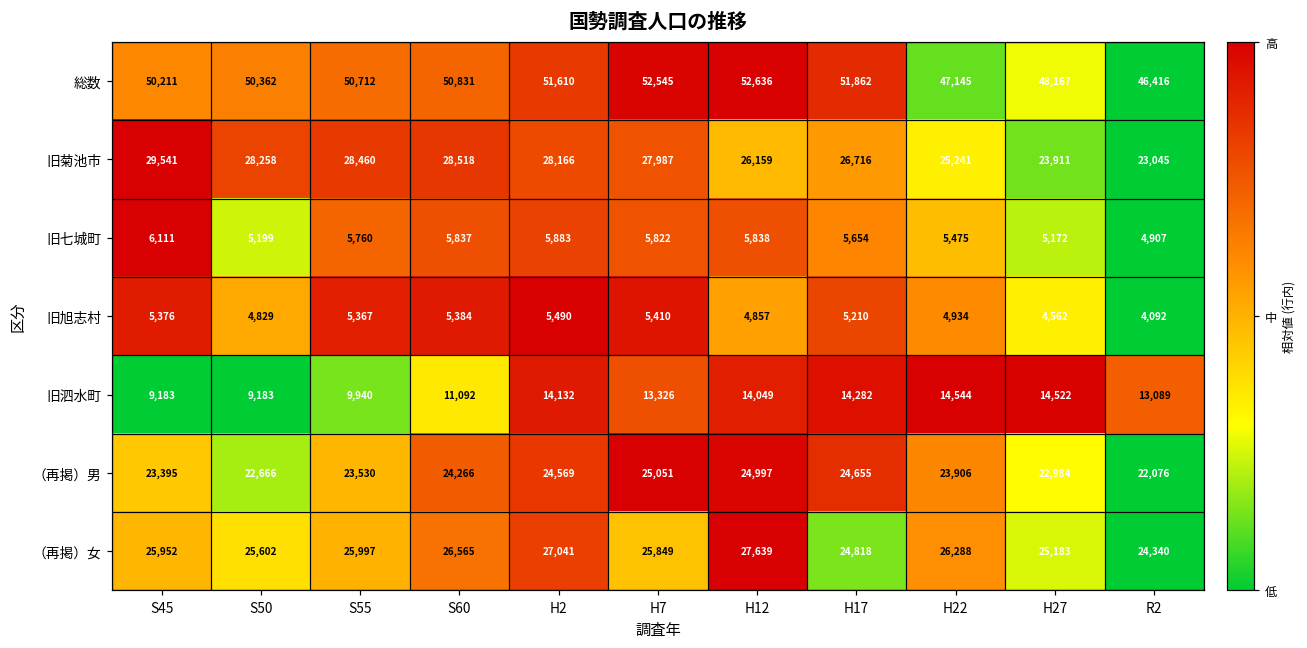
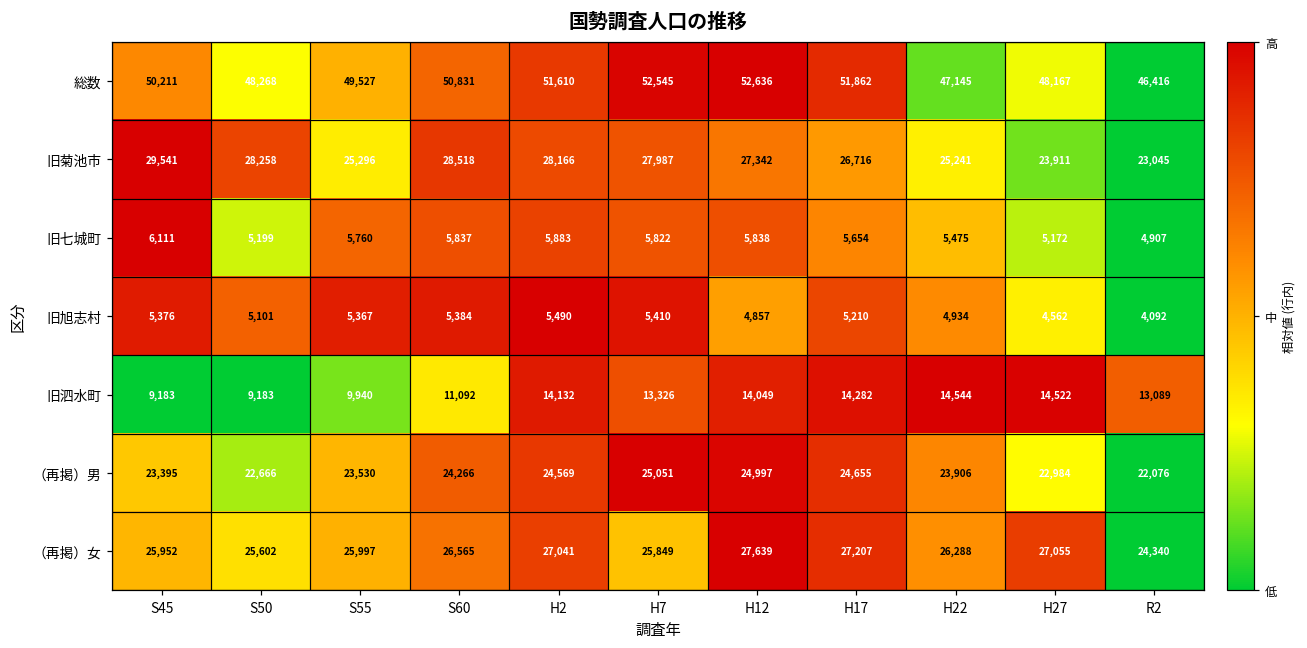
  {
    "総数": {
      "S45": "50,211",
-     "S50": "50,362",
-     "S55": "50,712",
+     "S50": "48,268",
+     "S55": "49,527",
      "S60": "50,831",
      "H2": "51,610",
      "H7": "52,545",
      "H12": "52,636",
      "H17": "51,862",
      "H22": "47,145",
      "H27": "48,167",
      "R2": "46,416"
    },
    "旧菊池市": {
      "S45": "29,541",
      "S50": "28,258",
-     "S55": "28,460",
+     "S55": "25,296",
      "S60": "28,518",
      "H2": "28,166",
      "H7": "27,987",
-     "H12": "26,159",
+     "H12": "27,342",
      "H17": "26,716",
      "H22": "25,241",
      "H27": "23,911",
      "R2": "23,045"
    },
    "旧七城町": {
      "S45": "6,111",
      "S50": "5,199",
      "S55": "5,760",
      "S60": "5,837",
      "H2": "5,883",
      "H7": "5,822",
      "H12": "5,838",
      "H17": "5,654",
      "H22": "5,475",
      "H27": "5,172",
      "R2": "4,907"
    },
    "旧旭志村": {
      "S45": "5,376",
-     "S50": "4,829",
+     "S50": "5,101",
      "S55": "5,367",
      "S60": "5,384",
      "H2": "5,490",
      "H7": "5,410",
      "H12": "4,857",
      "H17": "5,210",
      "H22": "4,934",
      "H27": "4,562",
      "R2": "4,092"
    },
    "旧泗水町": {
      "S45": "9,183",
      "S50": "9,183",
      "S55": "9,940",
      "S60": "11,092",
      "H2": "14,132",
      "H7": "13,326",
      "H12": "14,049",
      "H17": "14,282",
      "H22": "14,544",
      "H27": "14,522",
      "R2": "13,089"
    },
    "（再掲）男": {
      "S45": "23,395",
      "S50": "22,666",
      "S55": "23,530",
      "S60": "24,266",
      "H2": "24,569",
      "H7": "25,051",
      "H12": "24,997",
      "H17": "24,655",
      "H22": "23,906",
      "H27": "22,984",
      "R2": "22,076"
    },
    "（再掲）女": {
      "S45": "25,952",
      "S50": "25,602",
      "S55": "25,997",
      "S60": "26,565",
      "H2": "27,041",
      "H7": "25,849",
      "H12": "27,639",
-     "H17": "24,818",
+     "H17": "27,207",
      "H22": "26,288",
-     "H27": "25,183",
+     "H27": "27,055",
      "R2": "24,340"
    }
  }
